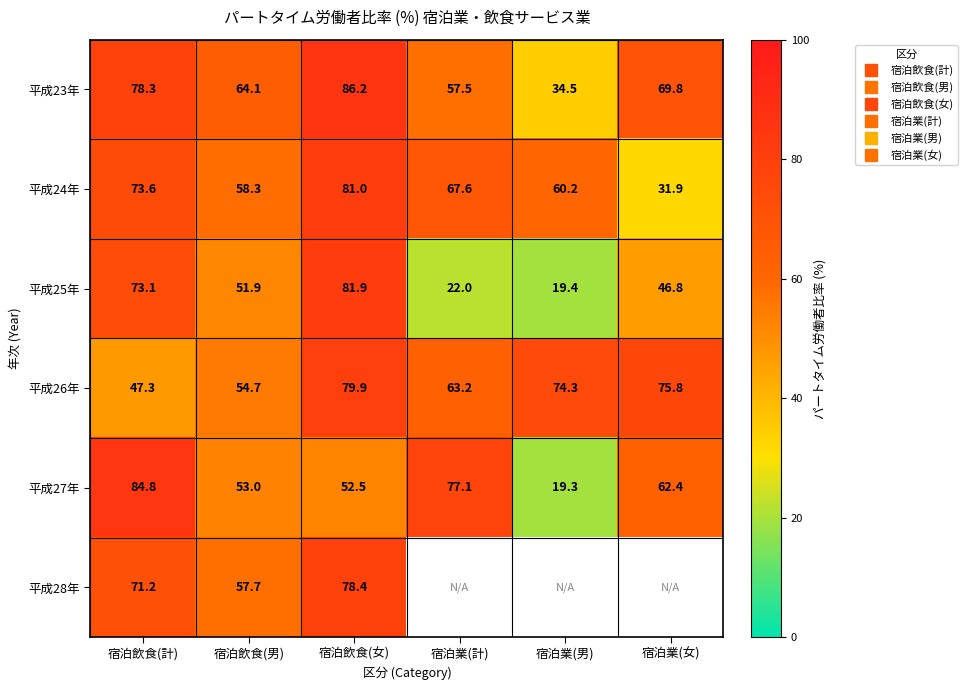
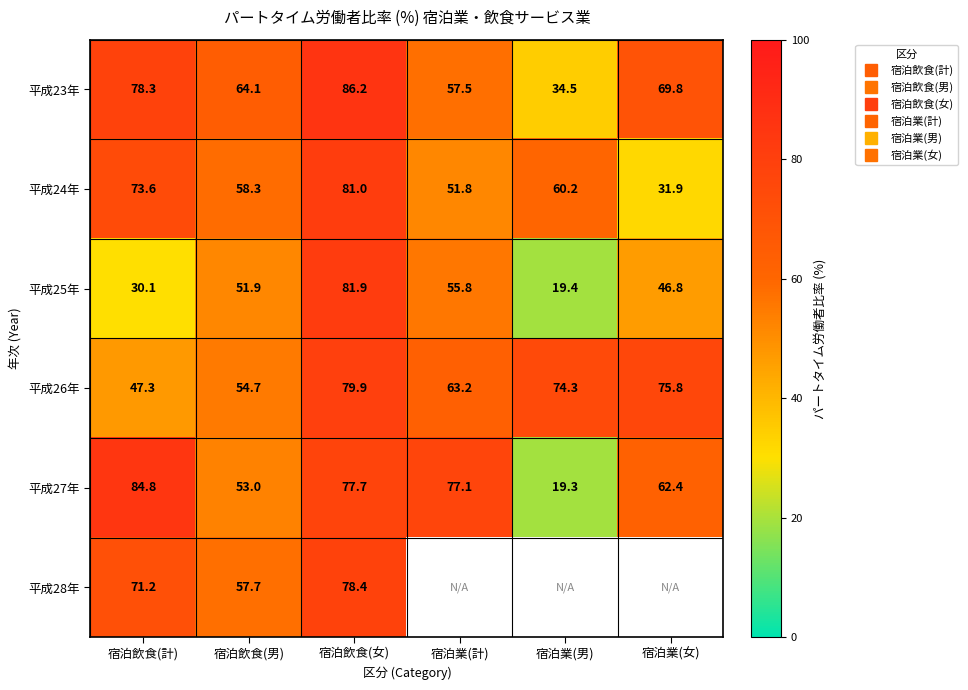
  {
    "平成23年": {
      "宿泊飲食(計)": 78.3,
      "宿泊飲食(男)": 64.1,
      "宿泊飲食(女)": 86.2,
      "宿泊業(計)": 57.5,
      "宿泊業(男)": 34.5,
      "宿泊業(女)": 69.8
    },
    "平成24年": {
      "宿泊飲食(計)": 73.6,
      "宿泊飲食(男)": 58.3,
      "宿泊飲食(女)": 81.0,
-     "宿泊業(計)": 67.6,
+     "宿泊業(計)": 51.8,
      "宿泊業(男)": 60.2,
      "宿泊業(女)": 31.9
    },
    "平成25年": {
-     "宿泊飲食(計)": 73.1,
+     "宿泊飲食(計)": 30.1,
      "宿泊飲食(男)": 51.9,
      "宿泊飲食(女)": 81.9,
-     "宿泊業(計)": 22.0,
+     "宿泊業(計)": 55.8,
      "宿泊業(男)": 19.4,
      "宿泊業(女)": 46.8
    },
    "平成26年": {
      "宿泊飲食(計)": 47.3,
      "宿泊飲食(男)": 54.7,
      "宿泊飲食(女)": 79.9,
      "宿泊業(計)": 63.2,
      "宿泊業(男)": 74.3,
      "宿泊業(女)": 75.8
    },
    "平成27年": {
      "宿泊飲食(計)": 84.8,
      "宿泊飲食(男)": 53.0,
-     "宿泊飲食(女)": 52.5,
+     "宿泊飲食(女)": 77.7,
      "宿泊業(計)": 77.1,
      "宿泊業(男)": 19.3,
      "宿泊業(女)": 62.4
    },
    "平成28年": {
      "宿泊飲食(計)": 71.2,
      "宿泊飲食(男)": 57.7,
      "宿泊飲食(女)": 78.4
    }
  }
